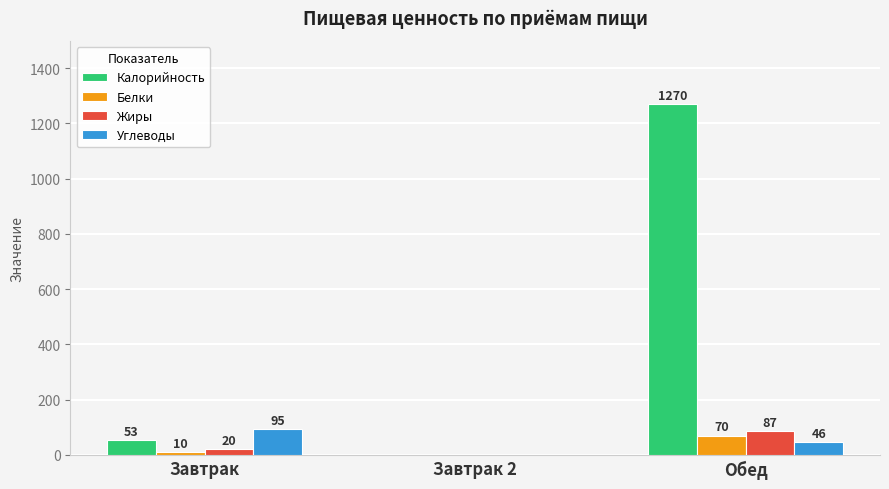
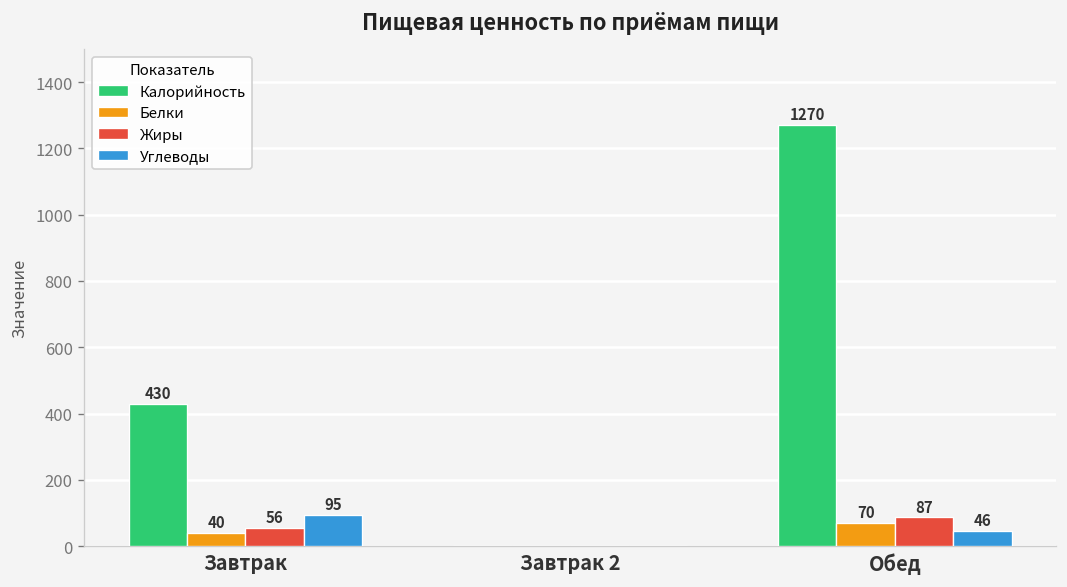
  {
    "Калорийность": {
-     "Завтрак": 53,
+     "Завтрак": 430,
      "Обед": 1270
    },
    "Белки": {
-     "Завтрак": 10,
+     "Завтрак": 40,
      "Обед": 70
    },
    "Жиры": {
-     "Завтрак": 20,
+     "Завтрак": 56,
      "Обед": 87
    },
    "Углеводы": {
      "Завтрак": 95,
      "Обед": 46
    }
  }
